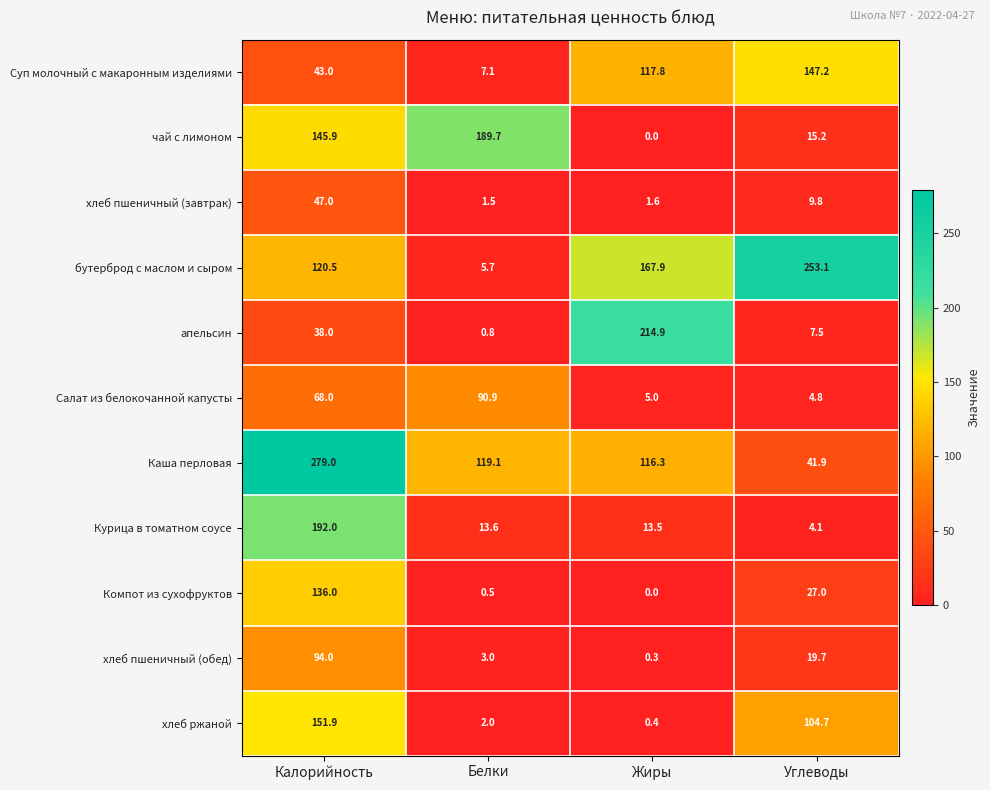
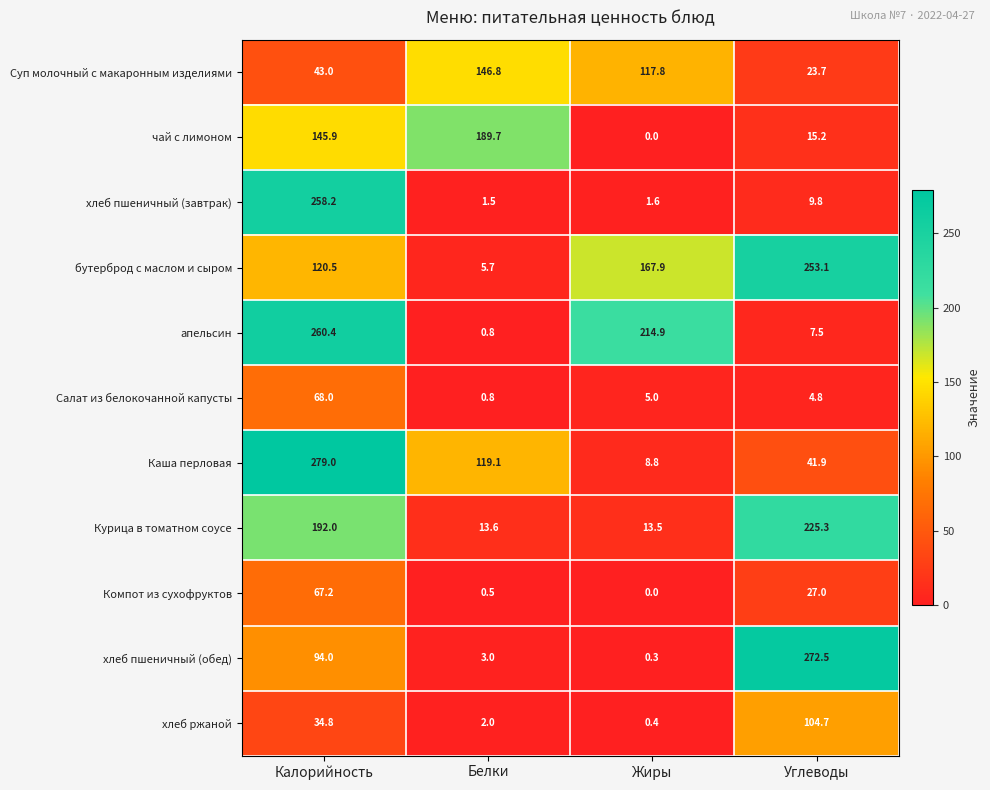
  {
    "Суп молочный с макаронным изделиями": {
      "Калорийность": 43.0,
-     "Белки": 7.1,
+     "Белки": 146.8,
      "Жиры": 117.8,
-     "Углеводы": 147.2
+     "Углеводы": 23.7
    },
    "чай с лимоном": {
      "Калорийность": 145.9,
      "Белки": 189.7,
      "Жиры": 0.0,
      "Углеводы": 15.2
    },
    "хлеб пшеничный (завтрак)": {
-     "Калорийность": 47.0,
+     "Калорийность": 258.2,
      "Белки": 1.5,
      "Жиры": 1.6,
      "Углеводы": 9.8
    },
    "бутерброд с маслом и сыром": {
      "Калорийность": 120.5,
      "Белки": 5.7,
      "Жиры": 167.9,
      "Углеводы": 253.1
    },
    "апельсин": {
-     "Калорийность": 38.0,
+     "Калорийность": 260.4,
      "Белки": 0.8,
      "Жиры": 214.9,
      "Углеводы": 7.5
    },
    "Салат из белокочанной капусты": {
      "Калорийность": 68.0,
-     "Белки": 90.9,
+     "Белки": 0.8,
      "Жиры": 5.0,
      "Углеводы": 4.8
    },
    "Каша перловая": {
      "Калорийность": 279.0,
      "Белки": 119.1,
-     "Жиры": 116.3,
+     "Жиры": 8.8,
      "Углеводы": 41.9
    },
    "Курица в томатном соусе": {
      "Калорийность": 192.0,
      "Белки": 13.6,
      "Жиры": 13.5,
-     "Углеводы": 4.1
+     "Углеводы": 225.3
    },
    "Компот из сухофруктов": {
-     "Калорийность": 136.0,
+     "Калорийность": 67.2,
      "Белки": 0.5,
      "Жиры": 0.0,
      "Углеводы": 27.0
    },
    "хлеб пшеничный (обед)": {
      "Калорийность": 94.0,
      "Белки": 3.0,
      "Жиры": 0.3,
-     "Углеводы": 19.7
+     "Углеводы": 272.5
    },
    "хлеб ржаной": {
-     "Калорийность": 151.9,
+     "Калорийность": 34.8,
      "Белки": 2.0,
      "Жиры": 0.4,
      "Углеводы": 104.7
    }
  }
